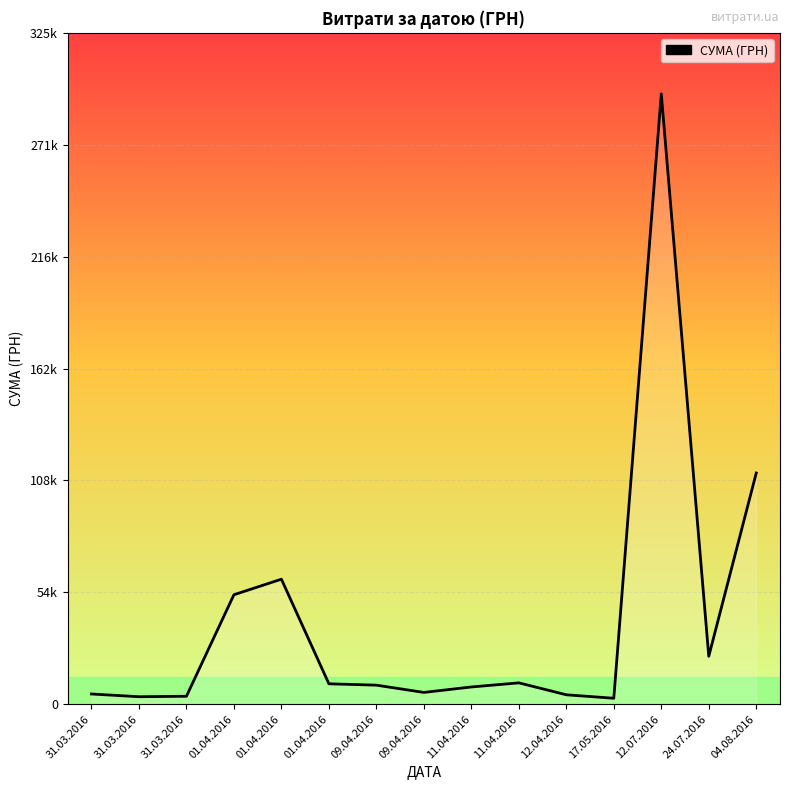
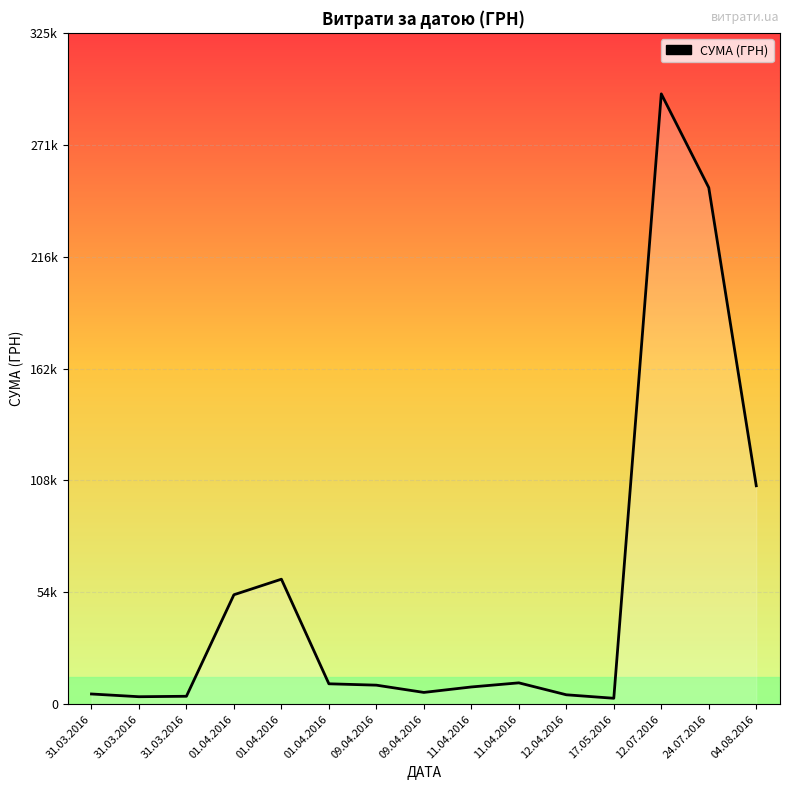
  {
    "12.07.2016": 296000,
-   "24.07.2016": 23000,
-   "04.08.2016": 112000
+   "24.07.2016": 250000,
+   "04.08.2016": 106000
  }
